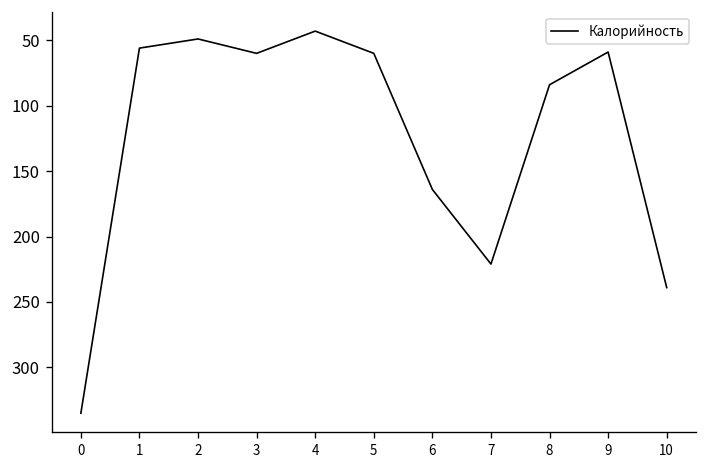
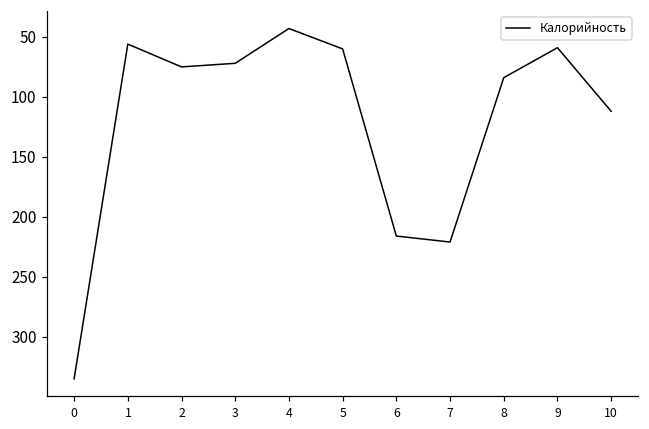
  {
    "0": 335,
    "1": 56,
-   "2": 49,
-   "3": 60,
+   "2": 75,
+   "3": 72,
    "4": 43,
    "5": 60,
-   "6": 164,
+   "6": 216,
    "7": 221,
    "8": 84,
    "9": 59,
-   "10": 239
+   "10": 112
  }
